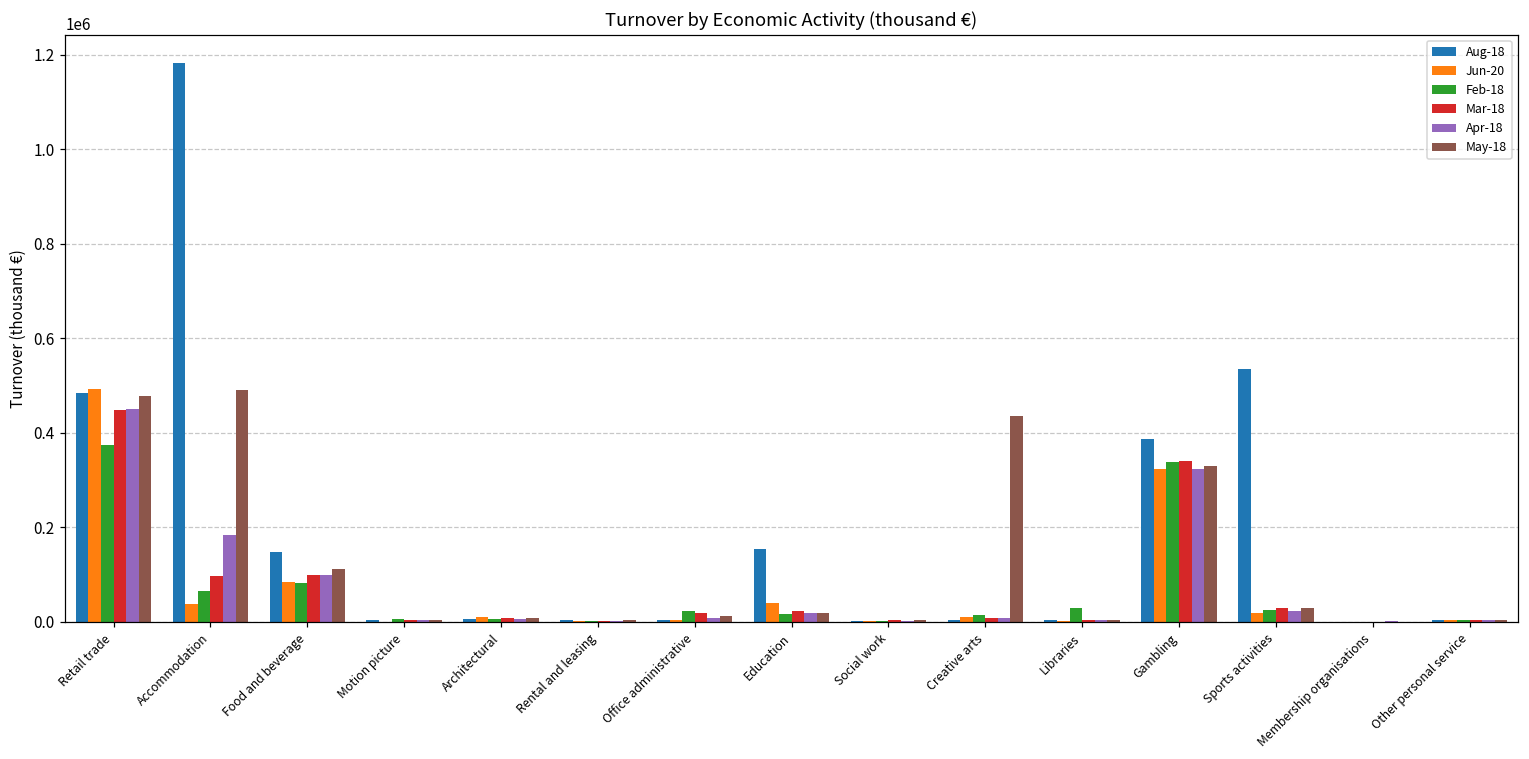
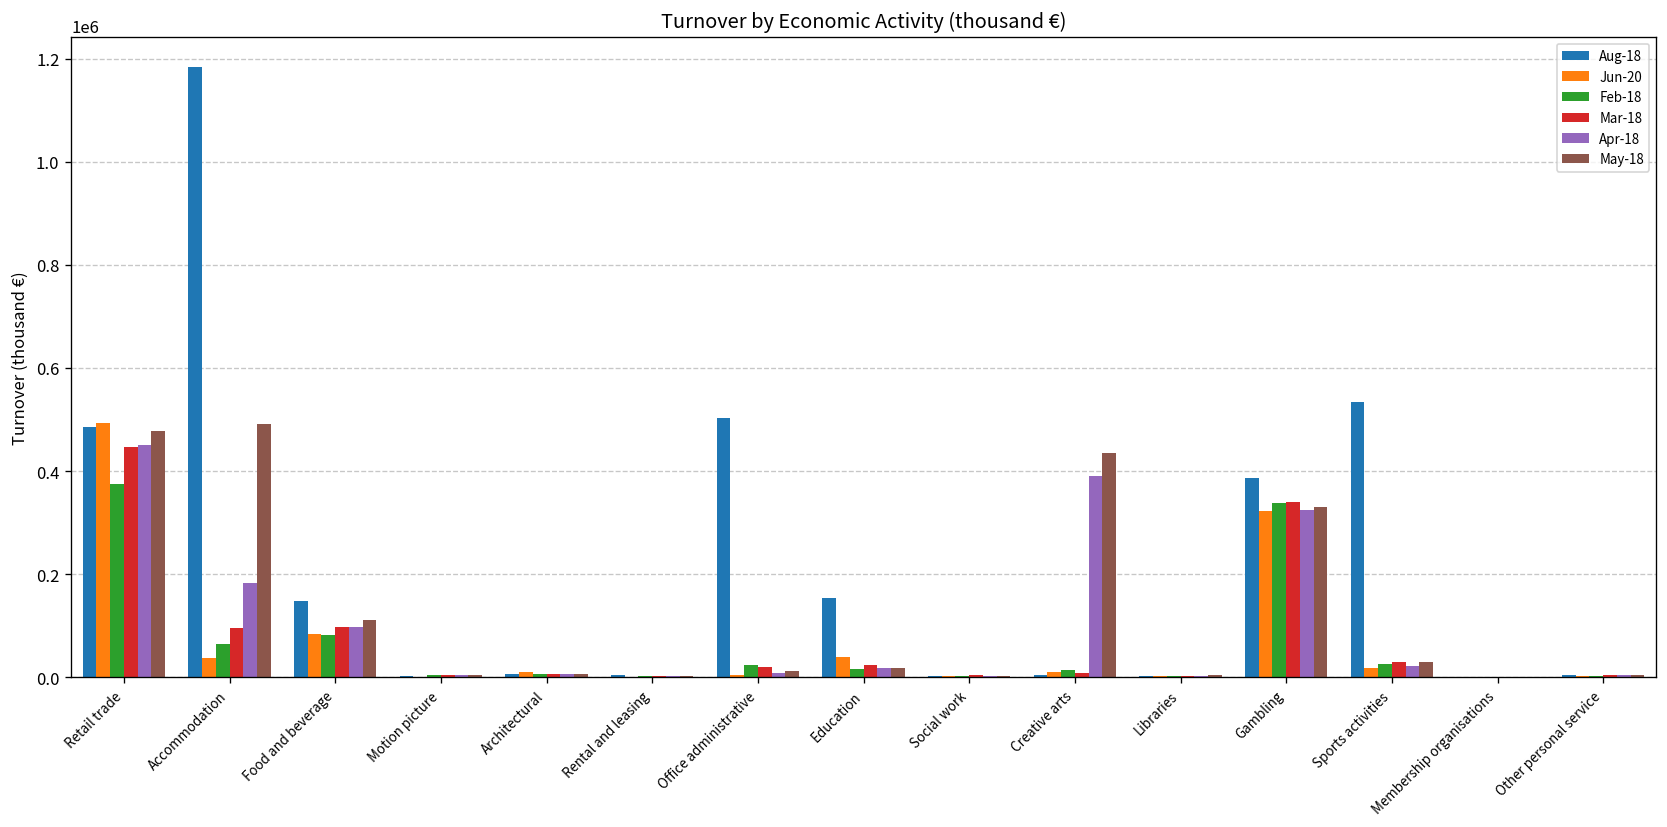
  {
    "Aug-18": {
      "Retail trade": 480000,
      "Accommodation": 1180000,
      "Food and beverage": 150000,
      "Architectural": 10000,
-     "Office administrative": 0,
+     "Office administrative": 500000,
      "Education": 150000,
      "Gambling": 390000,
      "Sports activities": 530000
    },
    "Jun-20": {
      "Retail trade": 490000,
      "Accommodation": 40000,
      "Food and beverage": 80000,
      "Architectural": 10000,
      "Education": 40000,
      "Creative arts": 10000,
      "Gambling": 320000,
      "Sports activities": 20000
    },
    "Feb-18": {
      "Retail trade": 370000,
      "Accommodation": 70000,
      "Food and beverage": 80000,
      "Office administrative": 20000,
      "Education": 20000,
      "Creative arts": 20000,
-     "Libraries": 30000,
+     "Libraries": 0,
      "Gambling": 340000,
      "Sports activities": 30000
    },
    "Mar-18": {
      "Retail trade": 450000,
      "Accommodation": 100000,
      "Food and beverage": 100000,
      "Architectural": 10000,
      "Office administrative": 20000,
      "Education": 20000,
      "Creative arts": 10000,
      "Gambling": 340000,
      "Sports activities": 30000
    },
    "Apr-18": {
      "Retail trade": 450000,
      "Accommodation": 180000,
      "Food and beverage": 100000,
      "Architectural": 10000,
      "Office administrative": 10000,
      "Education": 20000,
-     "Creative arts": 10000,
+     "Creative arts": 390000,
      "Gambling": 320000,
      "Sports activities": 20000
    },
    "May-18": {
      "Retail trade": 480000,
      "Accommodation": 490000,
      "Food and beverage": 110000,
      "Architectural": 10000,
      "Office administrative": 10000,
      "Education": 20000,
      "Creative arts": 440000,
      "Gambling": 330000,
      "Sports activities": 30000
    }
  }
